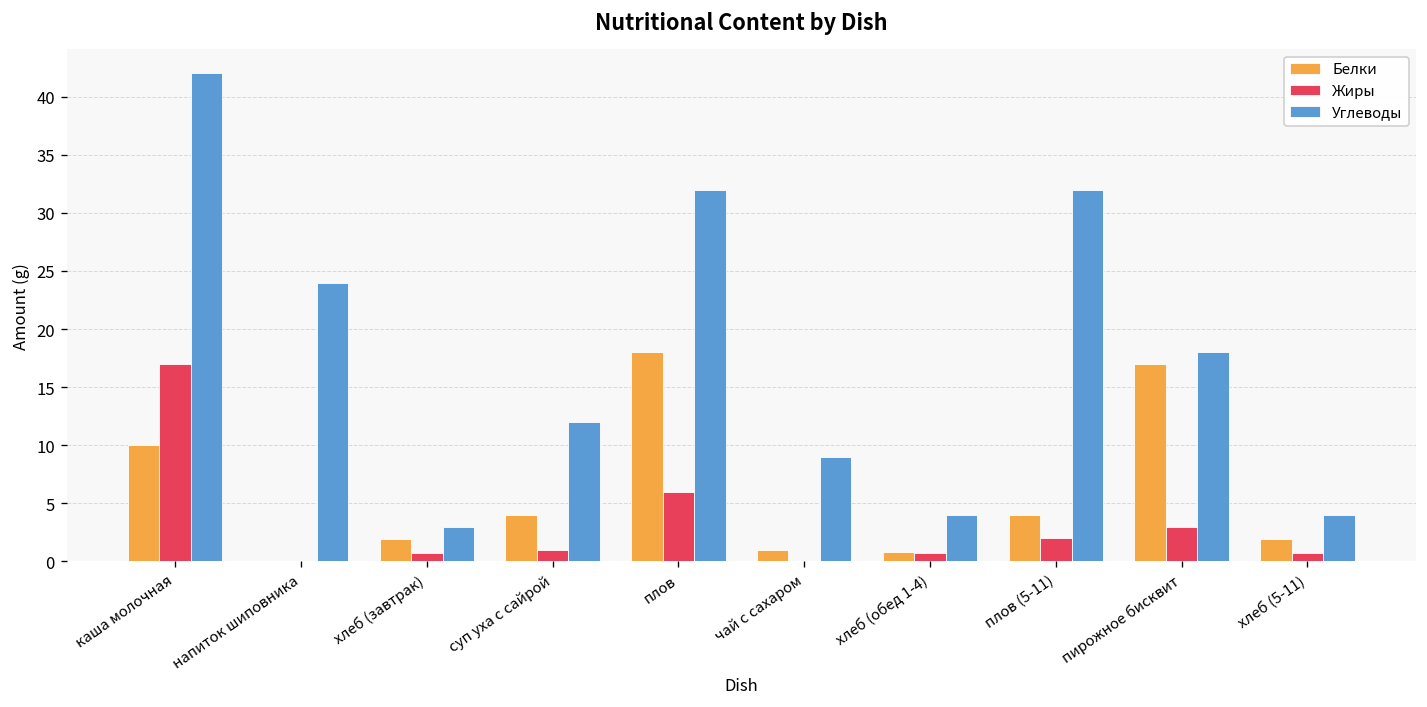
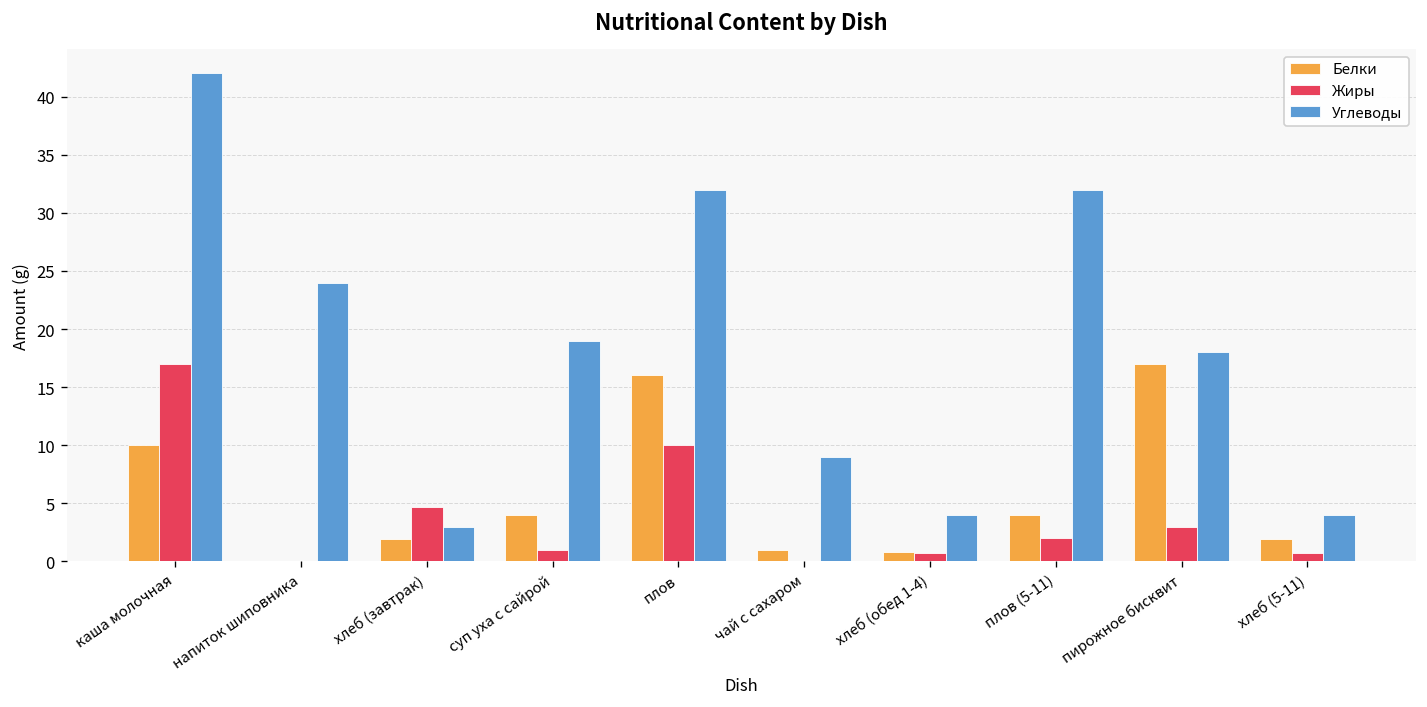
  {
    "Белки": {
      "каша молочная": 10,
      "напиток шиповника": 0,
      "хлеб (завтрак)": 2,
      "суп уха с сайрой": 4,
-     "плов": 18,
+     "плов": 16,
      "чай с сахаром": 1,
      "хлеб (обед 1-4)": 1,
      "плов (5-11)": 4,
      "пирожное бисквит": 17,
      "хлеб (5-11)": 2
    },
    "Жиры": {
      "каша молочная": 17,
      "напиток шиповника": 0,
-     "хлеб (завтрак)": 1,
+     "хлеб (завтрак)": 5,
      "суп уха с сайрой": 1,
-     "плов": 6,
+     "плов": 10,
      "чай с сахаром": 0,
      "хлеб (обед 1-4)": 1,
      "плов (5-11)": 2,
      "пирожное бисквит": 3,
      "хлеб (5-11)": 1
    },
    "Углеводы": {
      "каша молочная": 42,
      "напиток шиповника": 24,
      "хлеб (завтрак)": 3,
-     "суп уха с сайрой": 12,
+     "суп уха с сайрой": 19,
      "плов": 32,
      "чай с сахаром": 9,
      "хлеб (обед 1-4)": 4,
      "плов (5-11)": 32,
      "пирожное бисквит": 18,
      "хлеб (5-11)": 4
    }
  }
